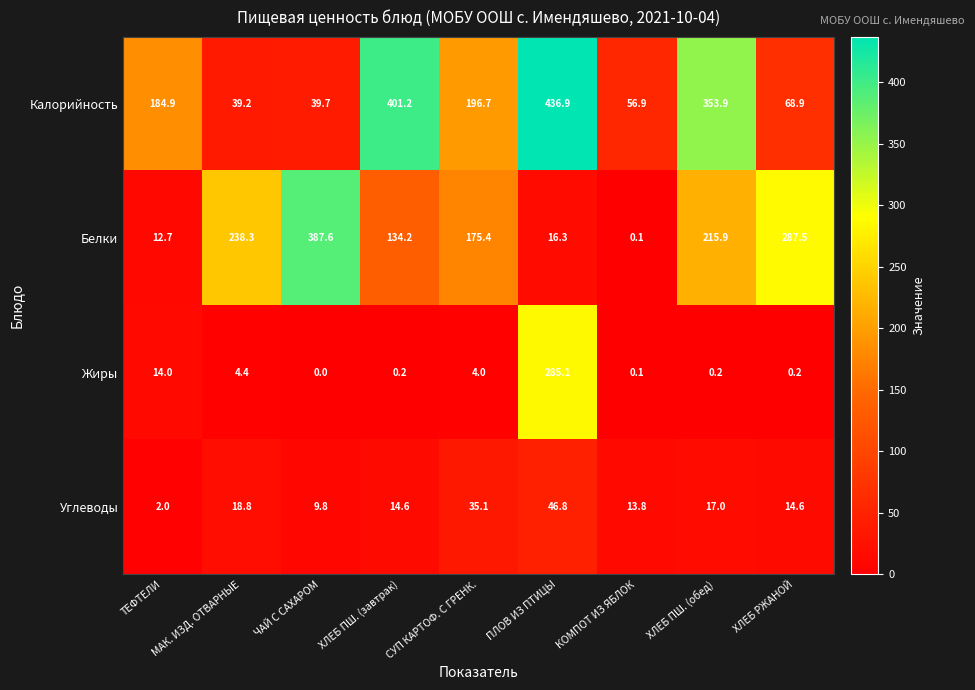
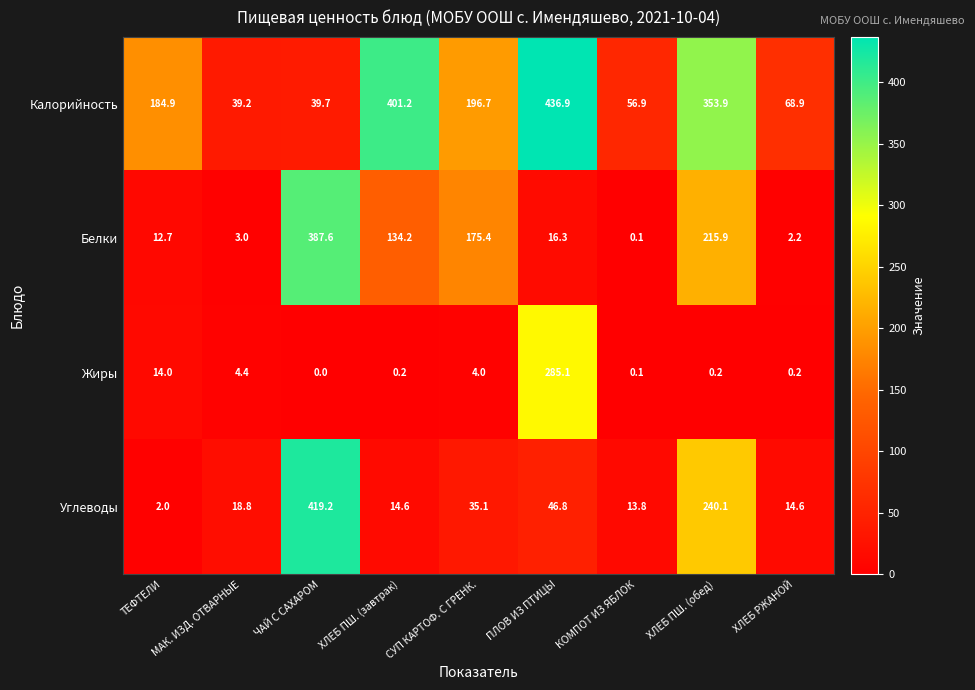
  {
    "Калорийность": {
      "ТЕФТЕЛИ": 184.9,
      "МАК. ИЗД. ОТВАРНЫЕ": 39.2,
      "ЧАЙ С САХАРОМ": 39.7,
      "ХЛЕБ ПШ. (завтрак)": 401.2,
      "СУП КАРТОФ. С ГРЕНК.": 196.7,
      "ПЛОВ ИЗ ПТИЦЫ": 436.9,
      "КОМПОТ ИЗ ЯБЛОК": 56.9,
      "ХЛЕБ ПШ. (обед)": 353.9,
      "ХЛЕБ РЖАНОЙ": 68.9
    },
    "Белки": {
      "ТЕФТЕЛИ": 12.7,
-     "МАК. ИЗД. ОТВАРНЫЕ": 238.3,
+     "МАК. ИЗД. ОТВАРНЫЕ": 3.0,
      "ЧАЙ С САХАРОМ": 387.6,
      "ХЛЕБ ПШ. (завтрак)": 134.2,
      "СУП КАРТОФ. С ГРЕНК.": 175.4,
      "ПЛОВ ИЗ ПТИЦЫ": 16.3,
      "КОМПОТ ИЗ ЯБЛОК": 0.1,
      "ХЛЕБ ПШ. (обед)": 215.9,
-     "ХЛЕБ РЖАНОЙ": 287.5
+     "ХЛЕБ РЖАНОЙ": 2.2
    },
    "Жиры": {
      "ТЕФТЕЛИ": 14.0,
      "МАК. ИЗД. ОТВАРНЫЕ": 4.4,
      "ЧАЙ С САХАРОМ": 0.0,
      "ХЛЕБ ПШ. (завтрак)": 0.2,
      "СУП КАРТОФ. С ГРЕНК.": 4.0,
      "ПЛОВ ИЗ ПТИЦЫ": 285.1,
      "КОМПОТ ИЗ ЯБЛОК": 0.1,
      "ХЛЕБ ПШ. (обед)": 0.2,
      "ХЛЕБ РЖАНОЙ": 0.2
    },
    "Углеводы": {
      "ТЕФТЕЛИ": 2.0,
      "МАК. ИЗД. ОТВАРНЫЕ": 18.8,
-     "ЧАЙ С САХАРОМ": 9.8,
+     "ЧАЙ С САХАРОМ": 419.2,
      "ХЛЕБ ПШ. (завтрак)": 14.6,
      "СУП КАРТОФ. С ГРЕНК.": 35.1,
      "ПЛОВ ИЗ ПТИЦЫ": 46.8,
      "КОМПОТ ИЗ ЯБЛОК": 13.8,
-     "ХЛЕБ ПШ. (обед)": 17.0,
+     "ХЛЕБ ПШ. (обед)": 240.1,
      "ХЛЕБ РЖАНОЙ": 14.6
    }
  }
